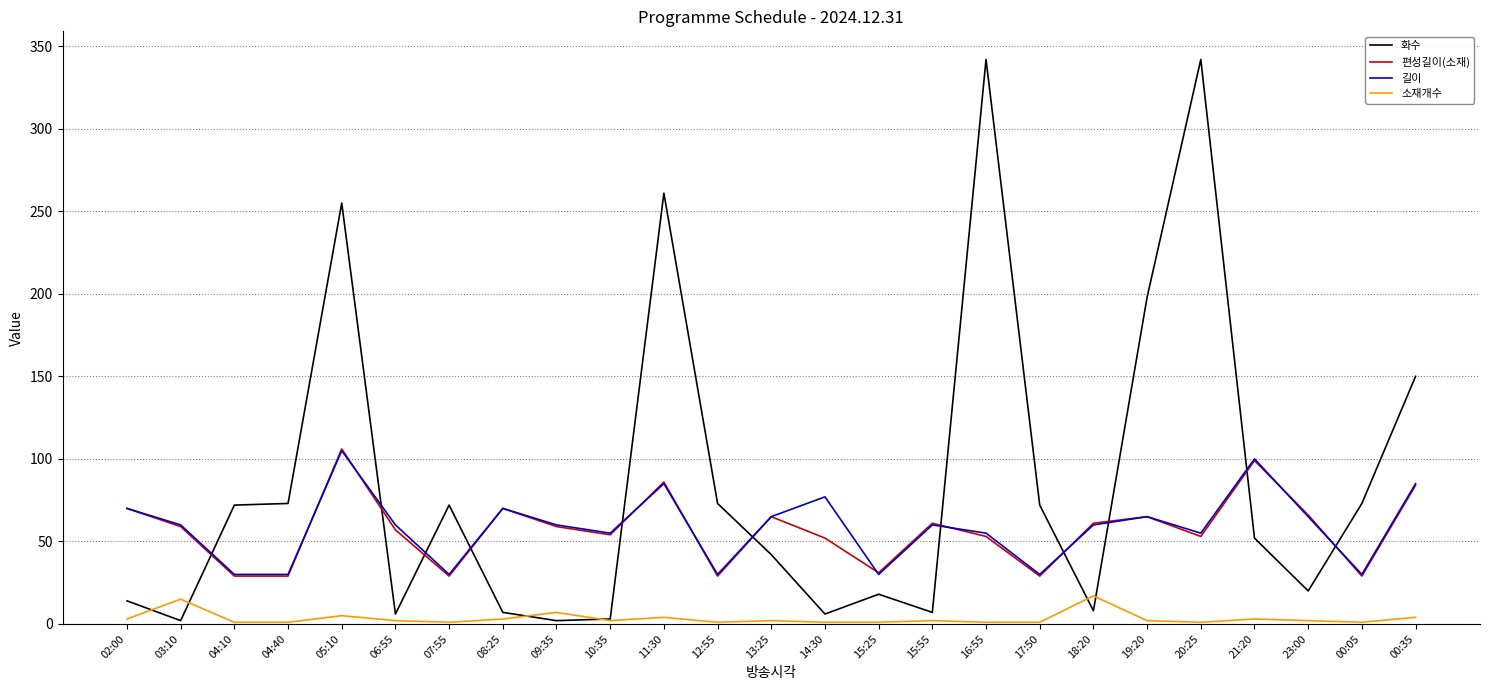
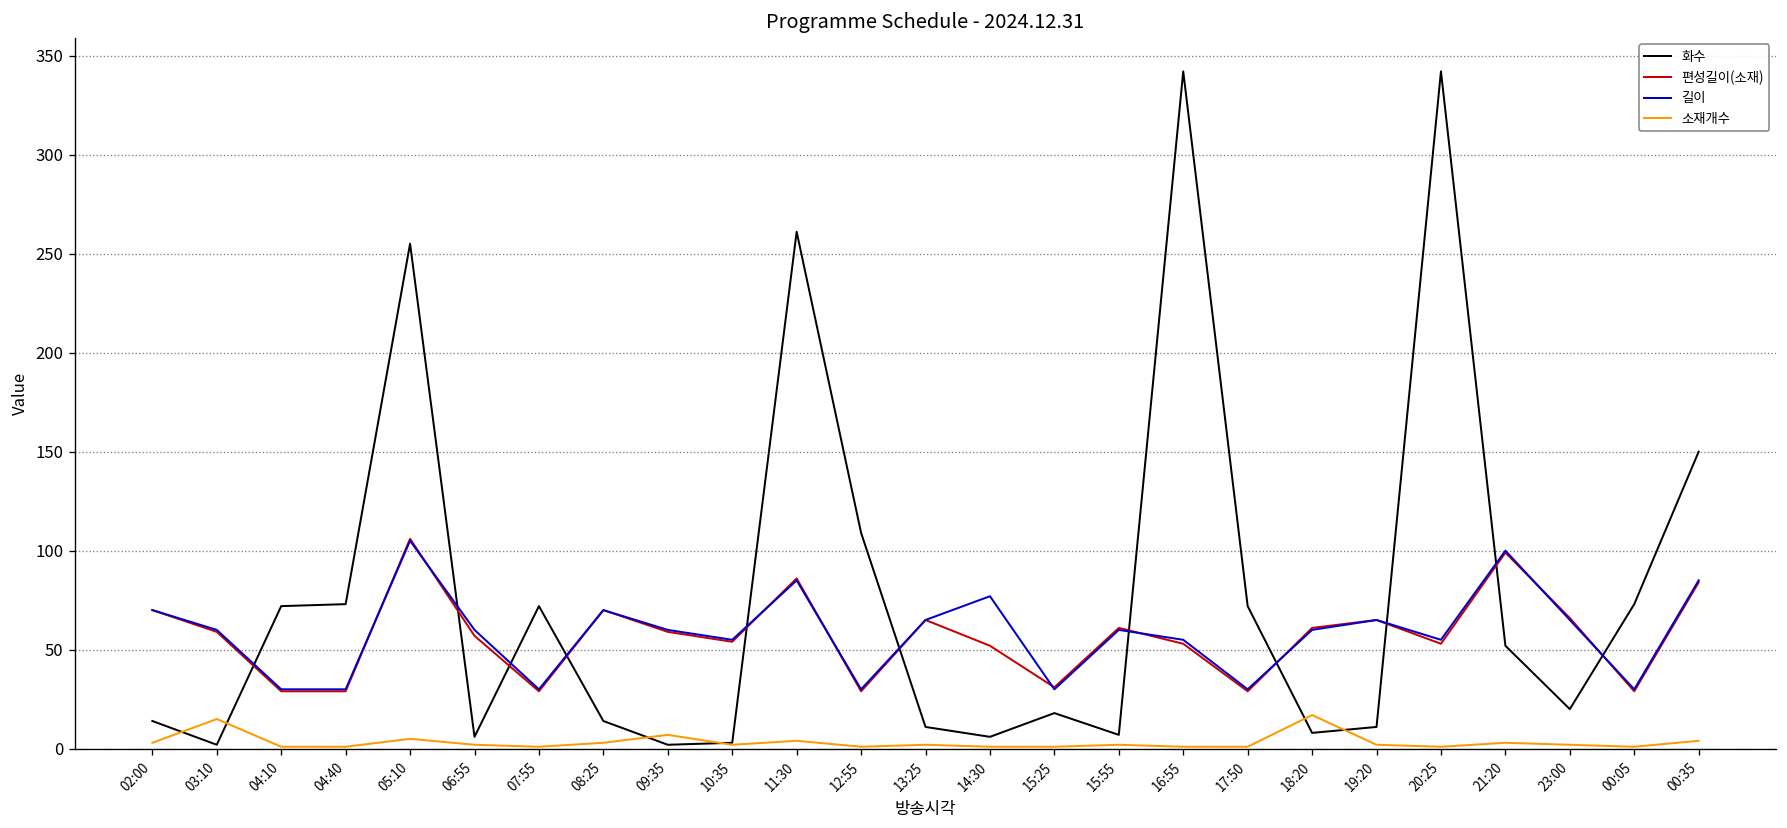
  {
    "화수": {
      "02:00": 14,
      "03:10": 2,
      "04:10": 72,
      "04:40": 73,
      "05:10": 255,
      "06:55": 6,
      "07:55": 72,
-     "08:25": 7,
+     "08:25": 14,
      "09:35": 2,
      "11:30": 261,
-     "12:55": 73,
-     "13:25": 42,
+     "12:55": 109,
+     "13:25": 11,
      "14:30": 6,
      "15:25": 18,
      "15:55": 7,
      "16:55": 342,
      "17:50": 72,
      "18:20": 8,
-     "19:20": 198,
+     "19:20": 11,
      "20:25": 342,
      "21:20": 52,
      "23:00": 20,
      "00:05": 73,
      "00:35": 150
    },
    "편성길이(소재)": {
      "06:55": 57,
      "14:30": 52,
      "16:55": 53,
      "20:25": 53
    },
    "길이": {
      "06:55": 60,
      "14:30": 77,
      "16:55": 55,
      "20:25": 55
    },
    "소재개수": {
      "02:00": 3,
      "03:10": 15,
      "04:10": 1,
      "04:40": 1,
      "05:10": 5,
      "06:55": 2,
      "07:55": 1,
      "08:25": 3,
      "09:35": 7,
      "11:30": 4,
      "12:55": 1,
      "13:25": 2,
      "14:30": 1,
      "15:25": 1,
      "15:55": 2,
      "16:55": 1,
      "17:50": 1,
      "18:20": 17,
      "19:20": 2,
      "20:25": 1,
      "21:20": 3,
      "23:00": 2,
      "00:05": 1,
      "00:35": 4
    }
  }
